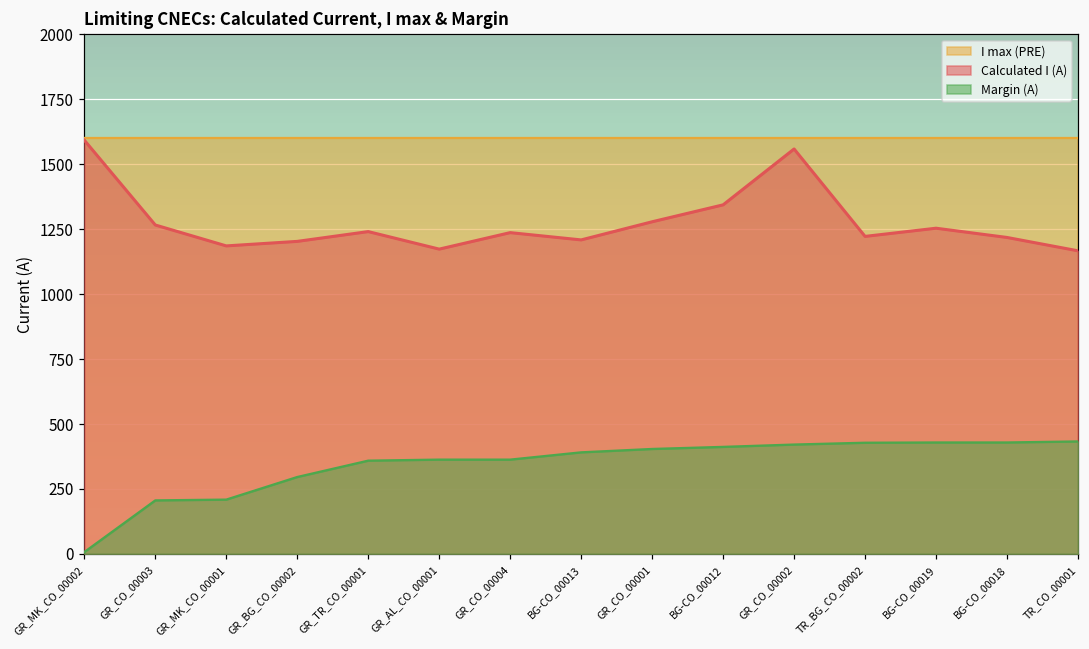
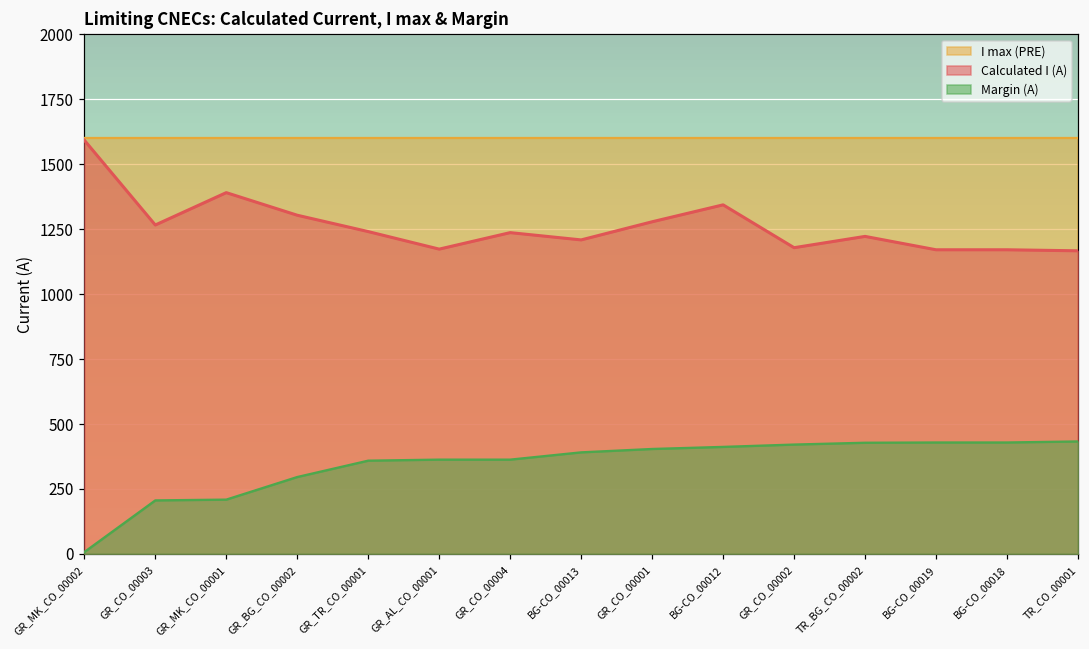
  {
    "I max (PRE)": {
      "GR_CO_00003": 1600,
      "GR_MK_CO_00001": 1600,
      "GR_BG_CO_00002": 1600,
      "GR_TR_CO_00001": 1600,
      "GR_AL_CO_00001": 1600,
      "GR_CO_00004": 1600,
      "BG-CO_00013": 1600,
      "GR_CO_00001": 1600,
      "BG-CO_00012": 1600,
      "GR_CO_00002": 1600,
      "TR_BG_CO_00002": 1600,
      "BG-CO_00019": 1600,
      "BG-CO_00018": 1600,
      "TR_CO_00001": 1600
    },
    "Calculated I (A)": {
      "GR_CO_00003": 1270,
-     "GR_MK_CO_00001": 1190,
-     "GR_BG_CO_00002": 1200,
+     "GR_MK_CO_00001": 1390,
+     "GR_BG_CO_00002": 1300,
      "GR_TR_CO_00001": 1240,
      "GR_AL_CO_00001": 1170,
      "GR_CO_00004": 1240,
      "BG-CO_00013": 1210,
      "GR_CO_00001": 1280,
      "BG-CO_00012": 1340,
-     "GR_CO_00002": 1560,
+     "GR_CO_00002": 1180,
      "TR_BG_CO_00002": 1220,
-     "BG-CO_00019": 1250,
-     "BG-CO_00018": 1220,
+     "BG-CO_00019": 1170,
+     "BG-CO_00018": 1170,
      "TR_CO_00001": 1170
    },
    "Margin (A)": {
      "GR_MK_CO_00002": 10,
      "GR_CO_00003": 210,
      "GR_MK_CO_00001": 210,
      "GR_BG_CO_00002": 300,
      "GR_TR_CO_00001": 360,
      "GR_AL_CO_00001": 360,
      "GR_CO_00004": 360,
      "BG-CO_00013": 390,
      "GR_CO_00001": 400,
      "BG-CO_00012": 410,
      "GR_CO_00002": 420,
      "TR_BG_CO_00002": 430,
      "BG-CO_00019": 430,
      "BG-CO_00018": 430,
      "TR_CO_00001": 430
    }
  }
